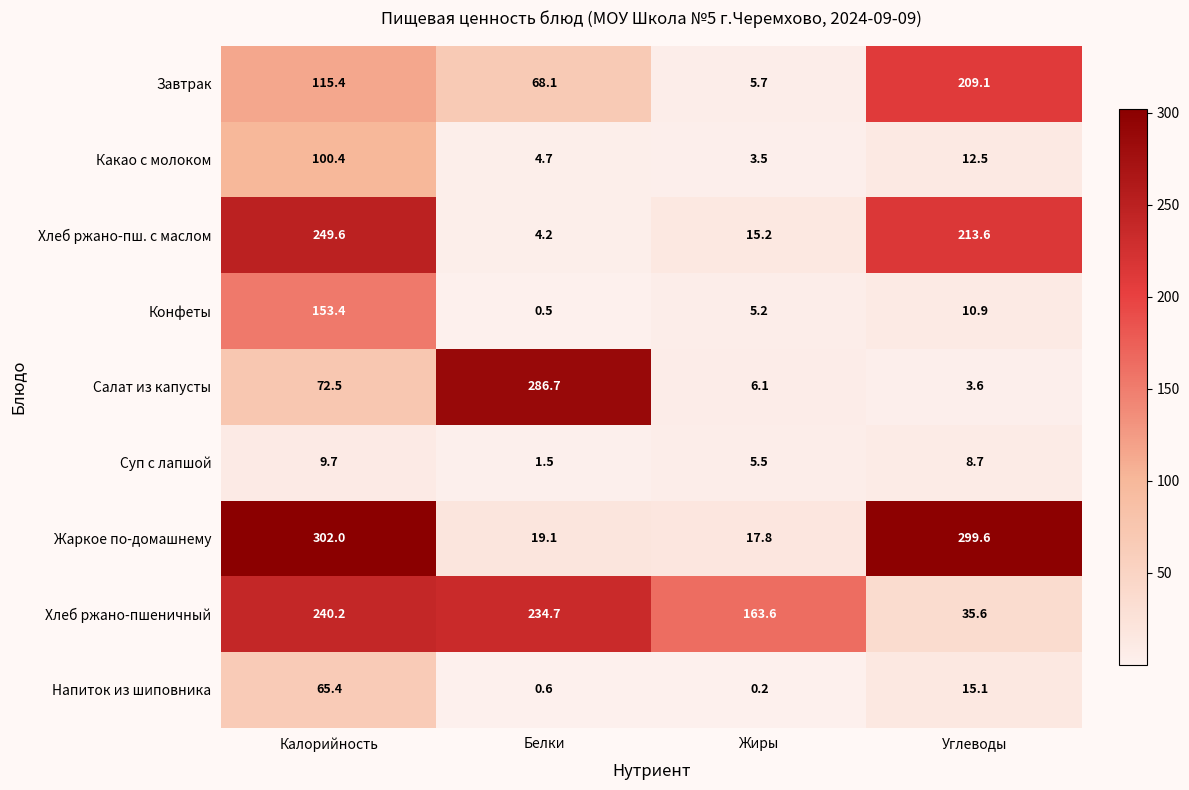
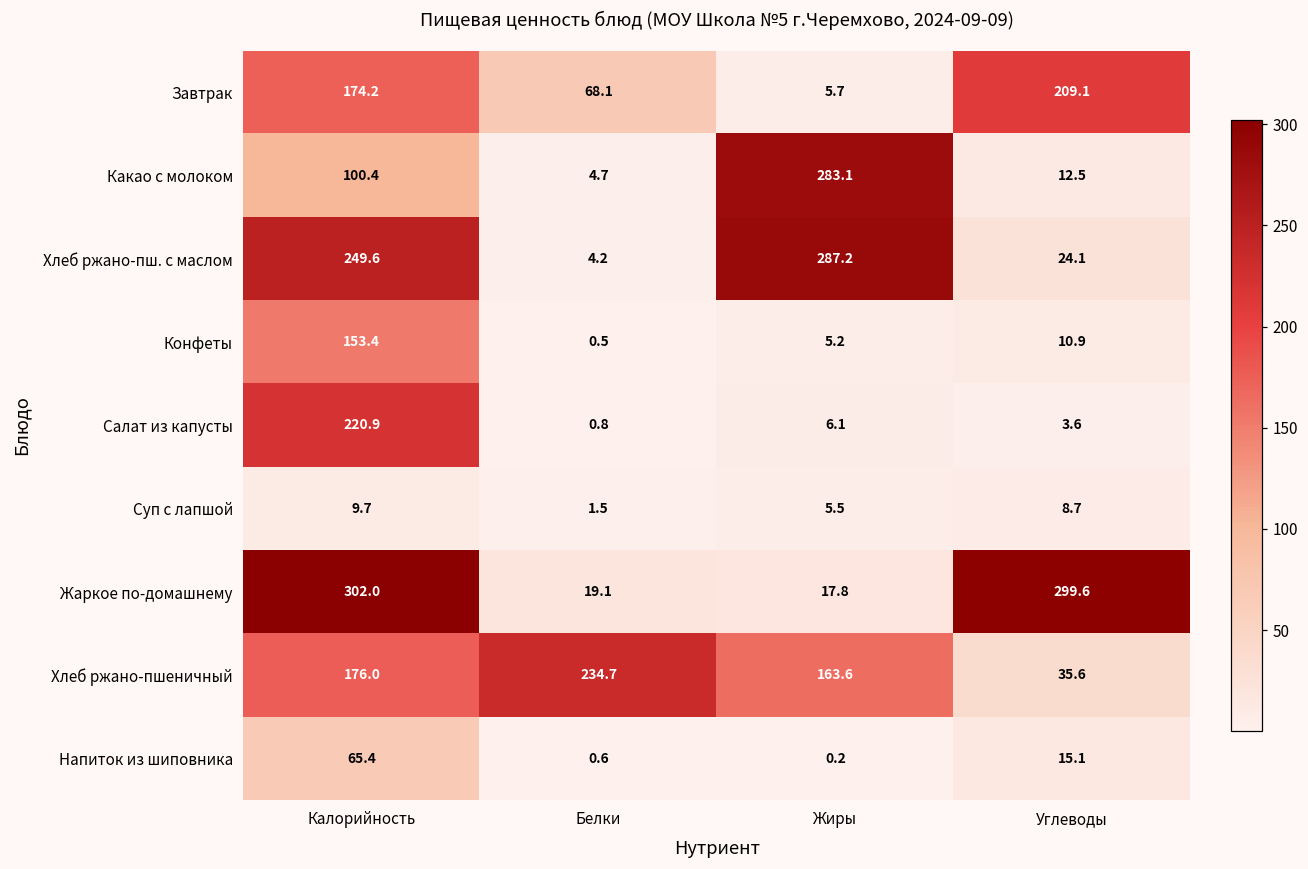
  {
    "Завтрак": {
-     "Калорийность": 115.4,
+     "Калорийность": 174.2,
      "Белки": 68.1,
      "Жиры": 5.7,
      "Углеводы": 209.1
    },
    "Какао с молоком": {
      "Калорийность": 100.4,
      "Белки": 4.7,
-     "Жиры": 3.5,
+     "Жиры": 283.1,
      "Углеводы": 12.5
    },
    "Хлеб ржано-пш. с маслом": {
      "Калорийность": 249.6,
      "Белки": 4.2,
-     "Жиры": 15.2,
-     "Углеводы": 213.6
+     "Жиры": 287.2,
+     "Углеводы": 24.1
    },
    "Конфеты": {
      "Калорийность": 153.4,
      "Белки": 0.5,
      "Жиры": 5.2,
      "Углеводы": 10.9
    },
    "Салат из капусты": {
-     "Калорийность": 72.5,
-     "Белки": 286.7,
+     "Калорийность": 220.9,
+     "Белки": 0.8,
      "Жиры": 6.1,
      "Углеводы": 3.6
    },
    "Суп с лапшой": {
      "Калорийность": 9.7,
      "Белки": 1.5,
      "Жиры": 5.5,
      "Углеводы": 8.7
    },
    "Жаркое по-домашнему": {
      "Калорийность": 302.0,
      "Белки": 19.1,
      "Жиры": 17.8,
      "Углеводы": 299.6
    },
    "Хлеб ржано-пшеничный": {
-     "Калорийность": 240.2,
+     "Калорийность": 176.0,
      "Белки": 234.7,
      "Жиры": 163.6,
      "Углеводы": 35.6
    },
    "Напиток из шиповника": {
      "Калорийность": 65.4,
      "Белки": 0.6,
      "Жиры": 0.2,
      "Углеводы": 15.1
    }
  }
